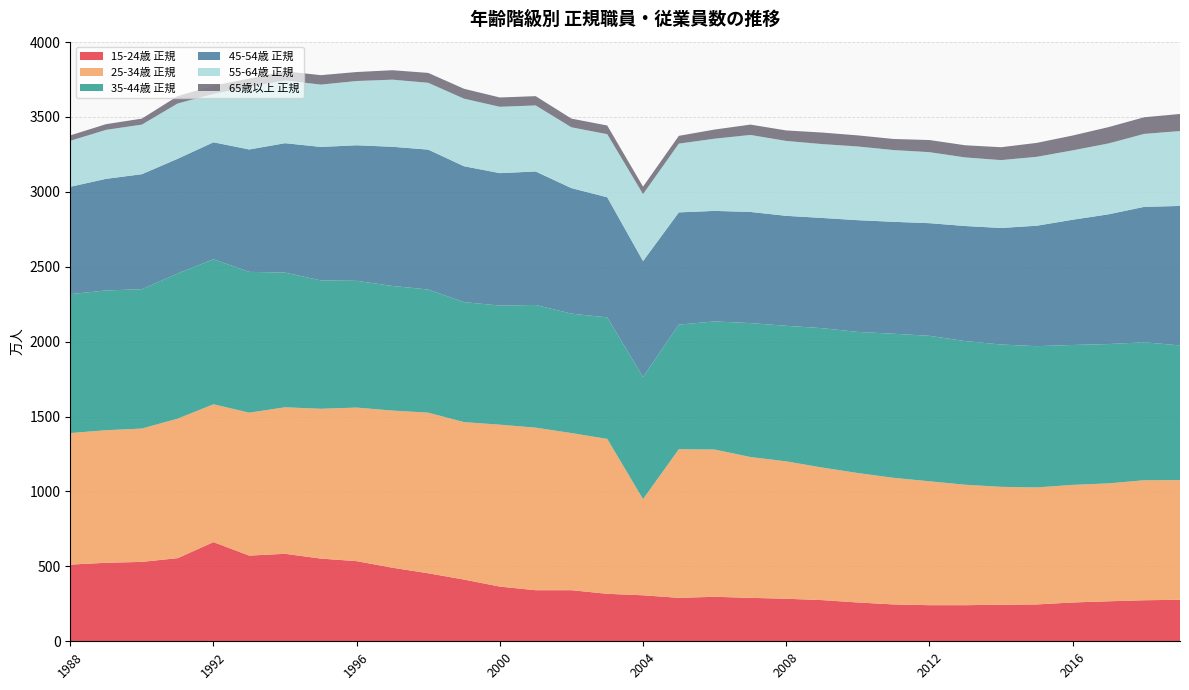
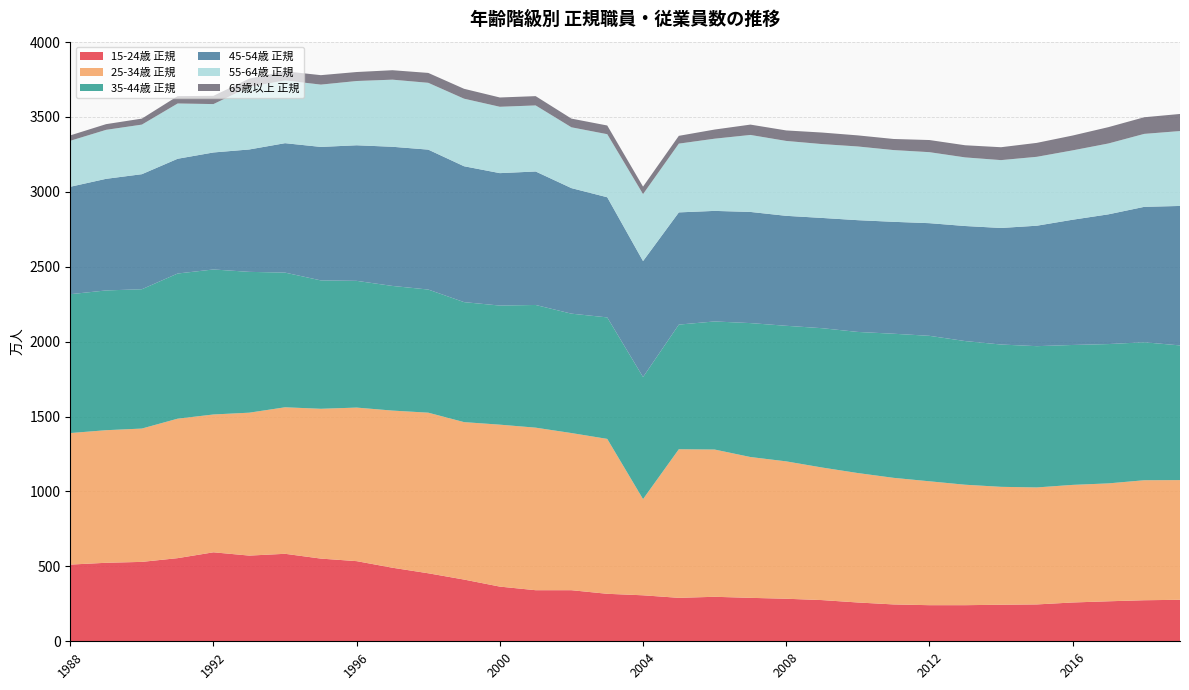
  {
    "15-24歳 正規": {
      "1988": 510,
-     "1992": 660,
+     "1992": 590,
      "1996": 540,
      "2000": 370,
      "2004": 310,
      "2008": 280,
      "2012": 240,
      "2016": 260
    },
    "25-34歳 正規": {
      "1988": 880,
      "1992": 920,
      "1996": 1030,
      "2000": 1080,
      "2004": 640,
      "2008": 920,
      "2012": 830,
      "2016": 790
    },
    "55-64歳 正規": {
      "1988": 310,
      "1996": 430,
      "2000": 440,
      "2004": 450,
      "2008": 500,
      "2012": 470,
      "2016": 460
    }
  }
